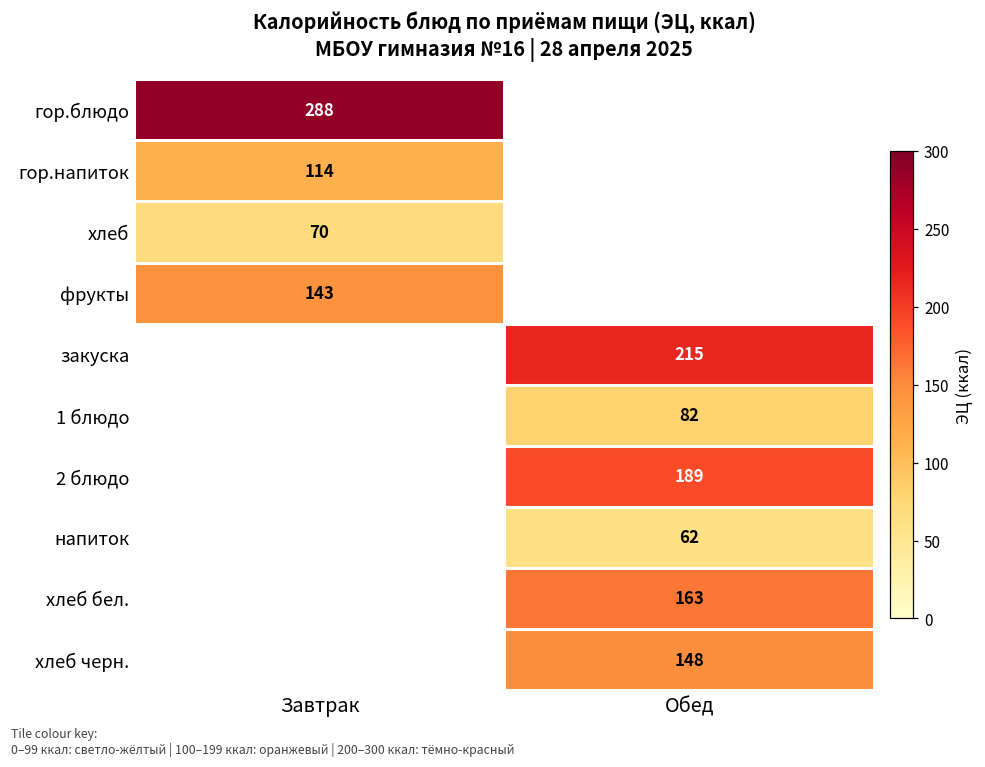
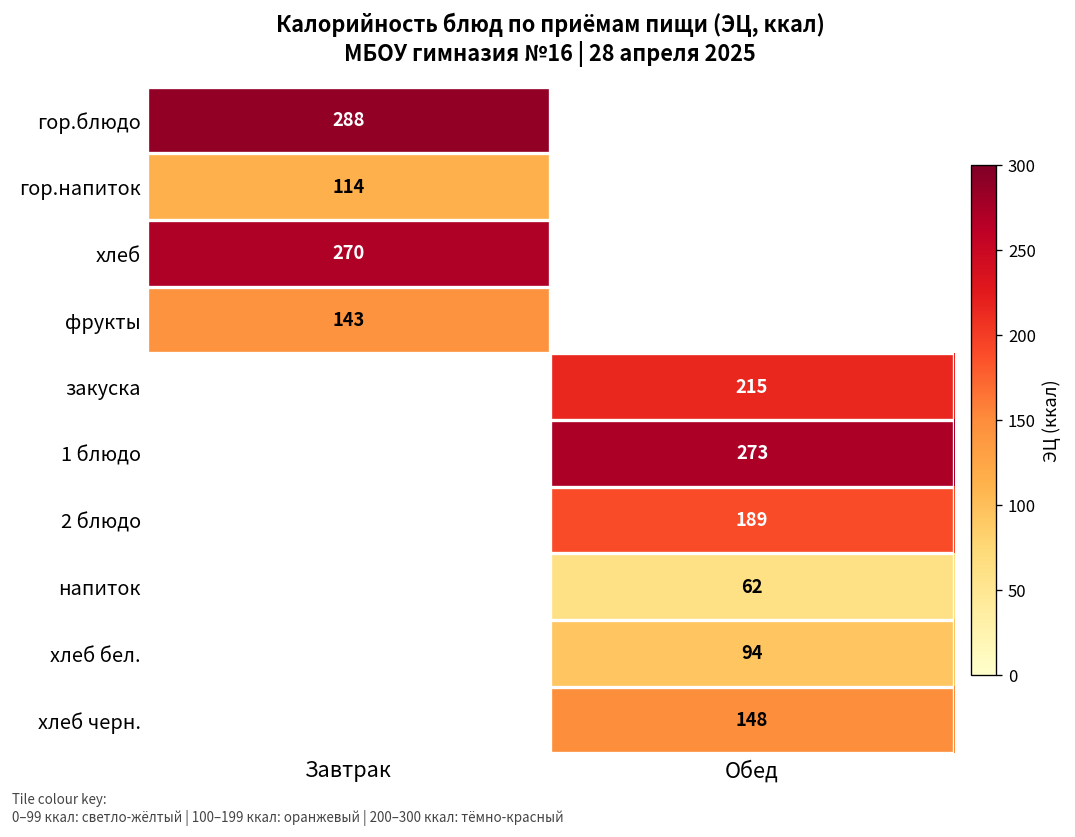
  {
    "гор.блюдо": {
      "Завтрак": 288
    },
    "гор.напиток": {
      "Завтрак": 114
    },
    "хлеб": {
-     "Завтрак": 70
+     "Завтрак": 270
    },
    "фрукты": {
      "Завтрак": 143
    },
    "закуска": {
      "Обед": 215
    },
    "1 блюдо": {
-     "Обед": 82
+     "Обед": 273
    },
    "2 блюдо": {
      "Обед": 189
    },
    "напиток": {
      "Обед": 62
    },
    "хлеб бел.": {
-     "Обед": 163
+     "Обед": 94
    },
    "хлеб черн.": {
      "Обед": 148
    }
  }
